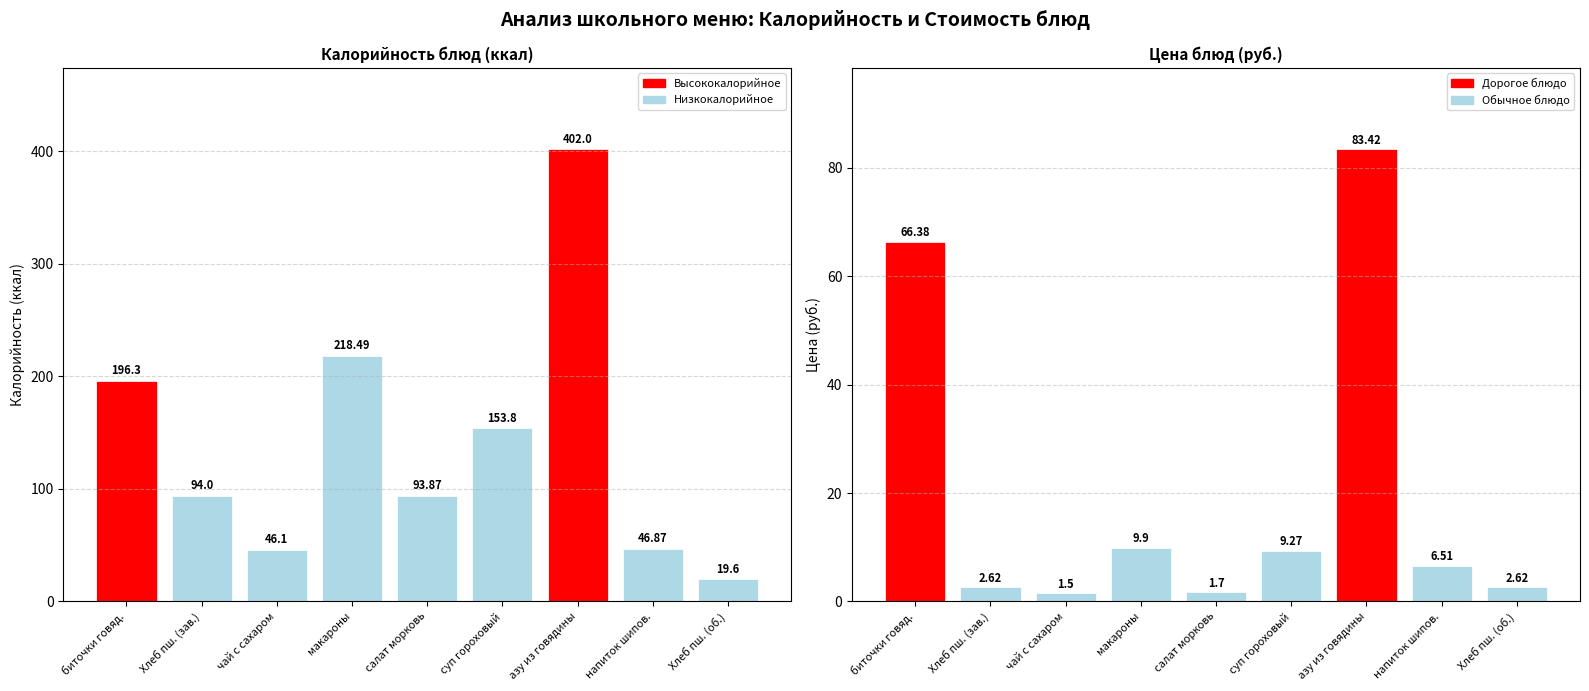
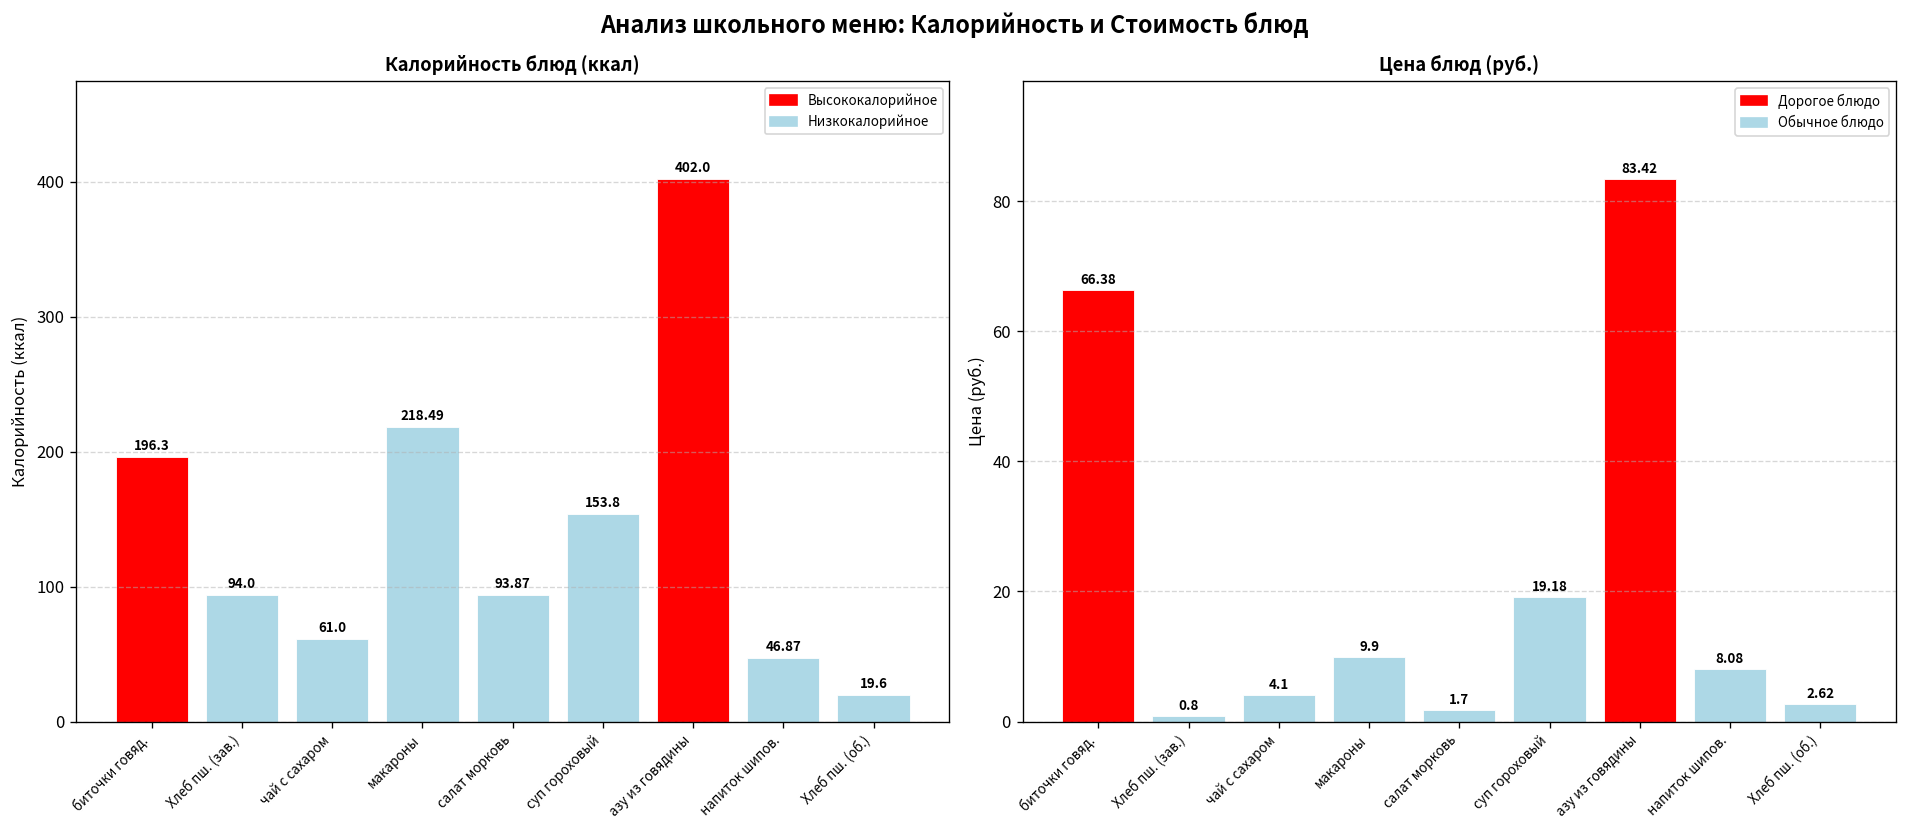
  {
    "Калорийность блюд (ккал)": {
      "биточки говяд.": 196.3,
      "Хлеб пш. (зав.)": 94.0,
-     "чай с сахаром": 46.1,
+     "чай с сахаром": 61.0,
      "макароны": 218.49,
      "салат морковь": 93.87,
      "суп гороховый": 153.8,
      "азу из говядины": 402.0,
      "напиток шипов.": 46.87,
      "Хлеб пш. (об.)": 19.6
    },
    "Цена блюд (руб.)": {
      "биточки говяд.": 66.38,
-     "Хлеб пш. (зав.)": 2.62,
-     "чай с сахаром": 1.5,
+     "Хлеб пш. (зав.)": 0.8,
+     "чай с сахаром": 4.1,
      "макароны": 9.9,
      "салат морковь": 1.7,
-     "суп гороховый": 9.27,
+     "суп гороховый": 19.18,
      "азу из говядины": 83.42,
-     "напиток шипов.": 6.51,
+     "напиток шипов.": 8.08,
      "Хлеб пш. (об.)": 2.62
    }
  }
